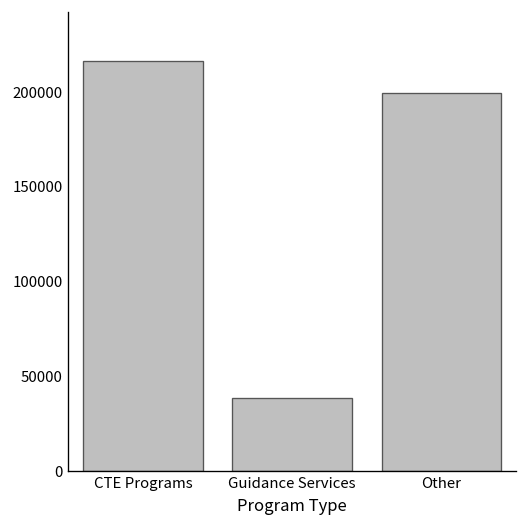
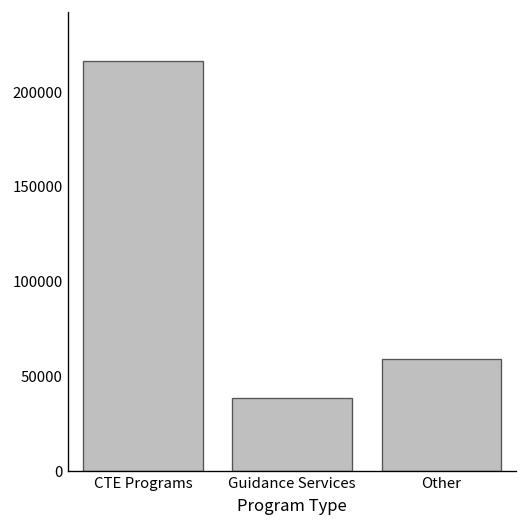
  {
    "CTE Programs": 216000,
    "Guidance Services": 39000,
-   "Other": 200000
+   "Other": 59000
  }
